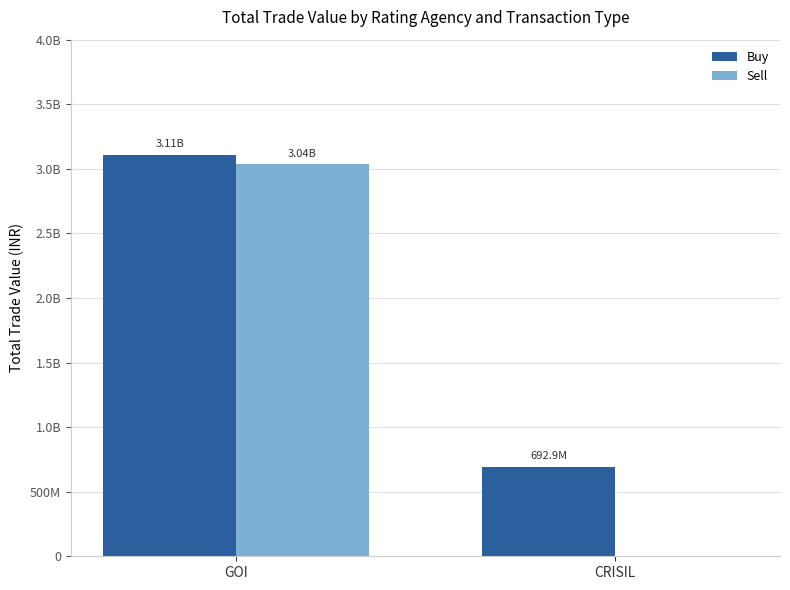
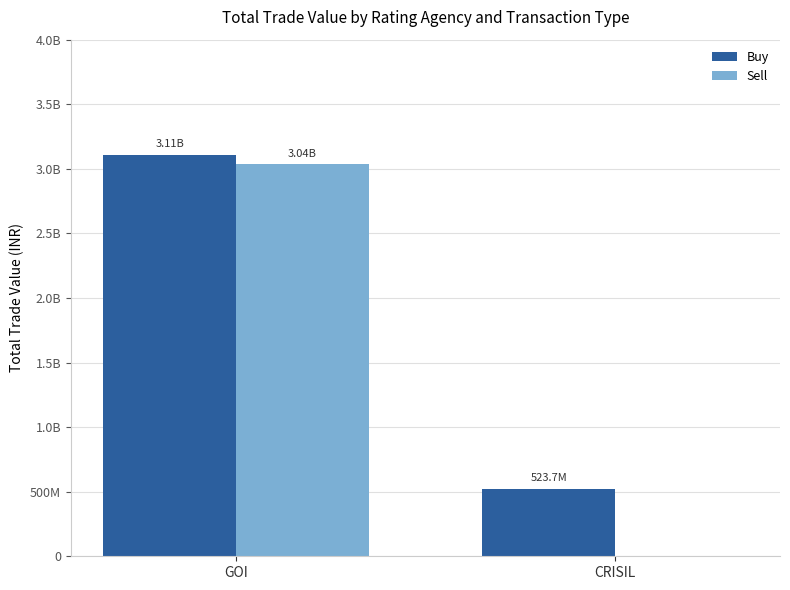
  {
    "Buy": {
      "GOI": "3.11B",
-     "CRISIL": "692.9M"
+     "CRISIL": "523.7M"
    },
    "Sell": {
      "GOI": "3.04B"
    }
  }
